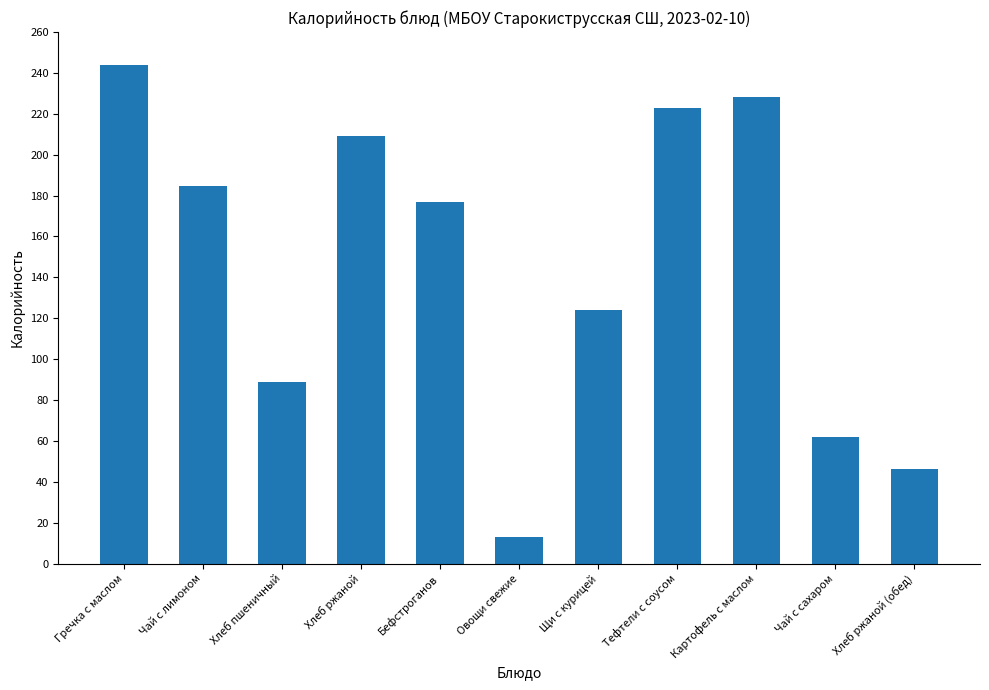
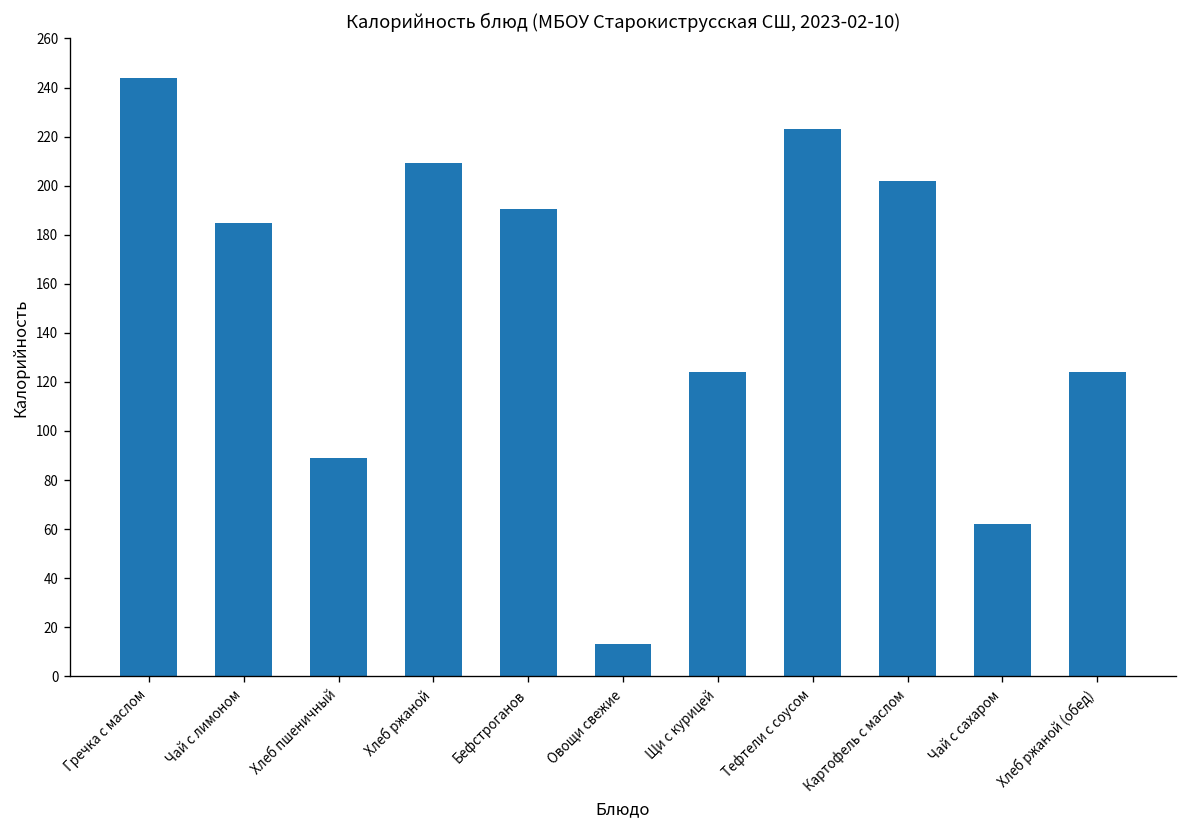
  {
    "Гречка с маслом": 244,
    "Чай с лимоном": 185,
    "Хлеб пшеничный": 89,
    "Хлеб ржаной": 209,
-   "Бефстроганов": 177,
+   "Бефстроганов": 191,
    "Овощи свежие": 13,
    "Щи с курицей": 124,
    "Тефтели с соусом": 223,
-   "Картофель с маслом": 228,
+   "Картофель с маслом": 202,
    "Чай с сахаром": 62,
-   "Хлеб ржаной (обед)": 46
+   "Хлеб ржаной (обед)": 124
  }
